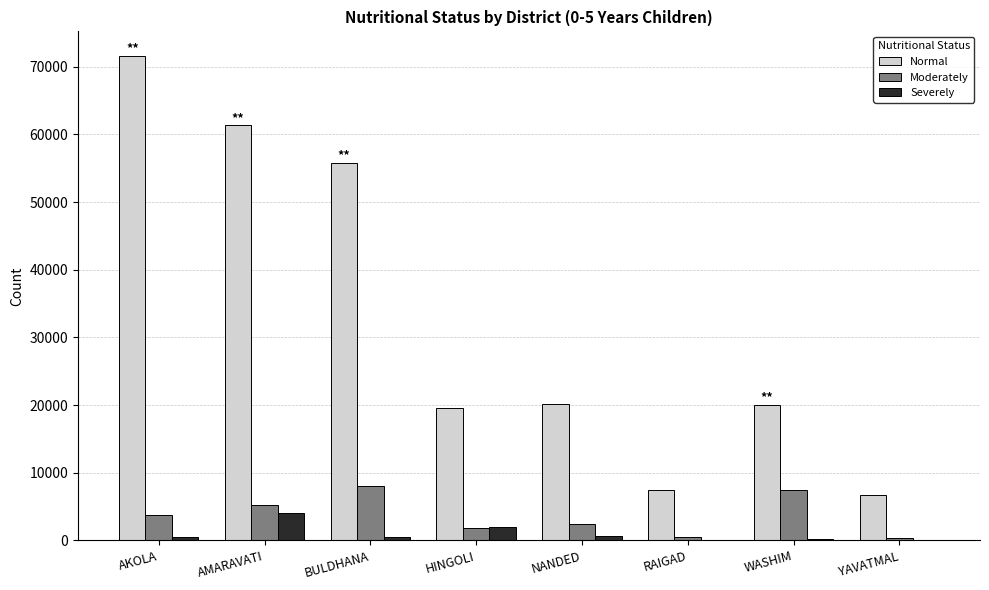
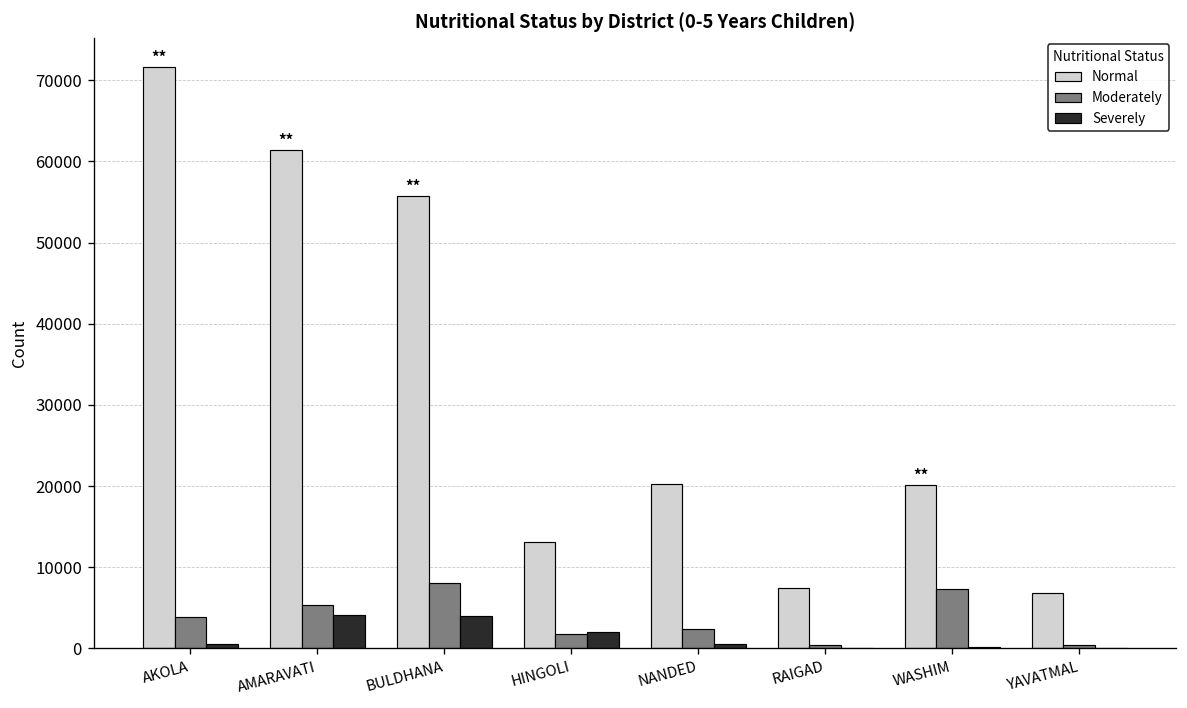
  {
    "Normal": {
      "AKOLA": 72000,
      "AMARAVATI": 61000,
      "BULDHANA": 56000,
-     "HINGOLI": 20000,
+     "HINGOLI": 13000,
      "NANDED": 20000,
      "RAIGAD": 7000,
      "WASHIM": 20000,
      "YAVATMAL": 7000
    },
    "Moderately": {
      "AKOLA": 4000,
      "AMARAVATI": 5000,
      "BULDHANA": 8000,
      "HINGOLI": 2000,
      "NANDED": 2000,
      "RAIGAD": 0,
      "WASHIM": 7000,
      "YAVATMAL": 0
    },
    "Severely": {
      "AKOLA": 1000,
      "AMARAVATI": 4000,
-     "BULDHANA": 1000,
+     "BULDHANA": 4000,
      "HINGOLI": 2000,
      "NANDED": 1000
    }
  }
